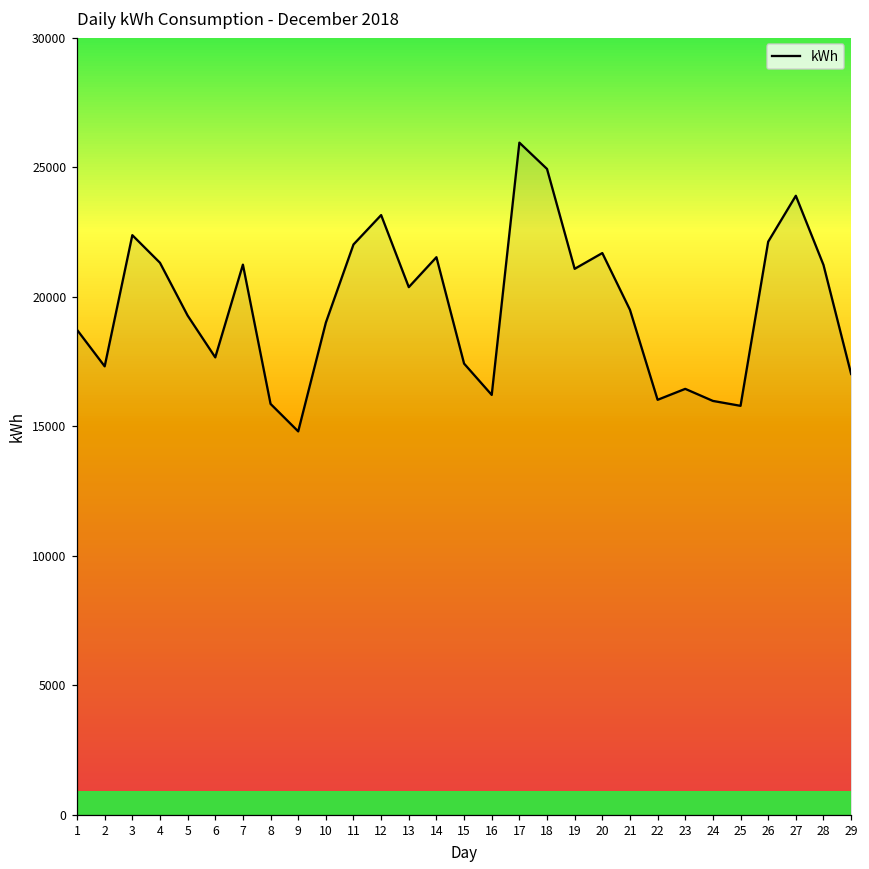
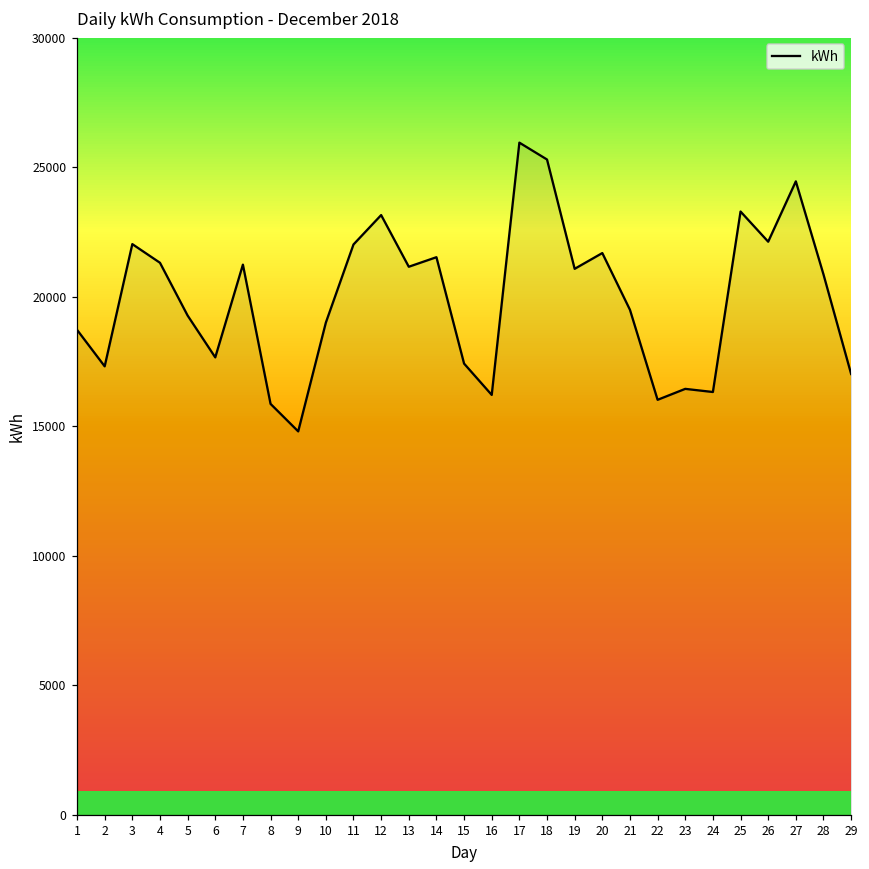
  {
    "1": 18700,
    "2": 17300,
-   "3": 22400,
+   "3": 22000,
    "4": 21300,
    "5": 19300,
    "6": 17700,
    "7": 21200,
    "8": 15900,
    "9": 14800,
    "10": 19000,
    "11": 22000,
    "12": 23100,
-   "13": 20400,
+   "13": 21200,
    "14": 21500,
    "15": 17400,
    "16": 16200,
    "17": 25900,
-   "18": 24900,
+   "18": 25300,
    "19": 21100,
    "20": 21700,
    "21": 19500,
    "22": 16000,
    "23": 16400,
-   "24": 16000,
-   "25": 15800,
+   "24": 16300,
+   "25": 23300,
    "26": 22100,
-   "27": 23900,
-   "28": 21200,
+   "27": 24400,
+   "28": 20900,
    "29": 17000
  }
